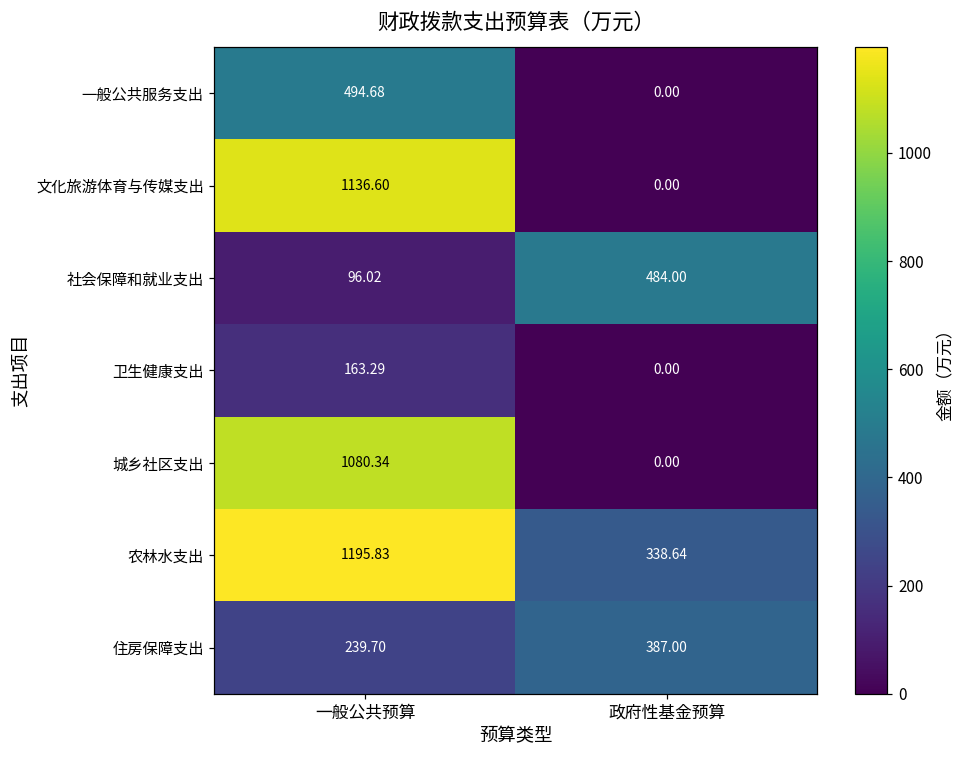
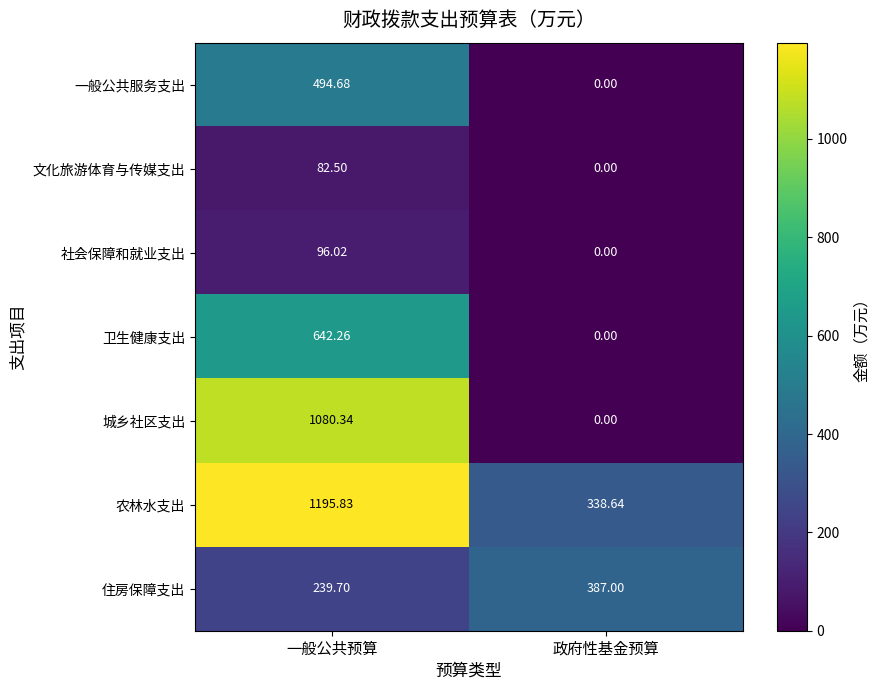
  {
    "一般公共服务支出": {
      "一般公共预算": 494.68,
      "政府性基金预算": 0.00
    },
    "文化旅游体育与传媒支出": {
-     "一般公共预算": 1136.60,
+     "一般公共预算": 82.50,
      "政府性基金预算": 0.00
    },
    "社会保障和就业支出": {
      "一般公共预算": 96.02,
-     "政府性基金预算": 484.00
+     "政府性基金预算": 0.00
    },
    "卫生健康支出": {
-     "一般公共预算": 163.29,
+     "一般公共预算": 642.26,
      "政府性基金预算": 0.00
    },
    "城乡社区支出": {
      "一般公共预算": 1080.34,
      "政府性基金预算": 0.00
    },
    "农林水支出": {
      "一般公共预算": 1195.83,
      "政府性基金预算": 338.64
    },
    "住房保障支出": {
      "一般公共预算": 239.70,
      "政府性基金预算": 387.00
    }
  }
